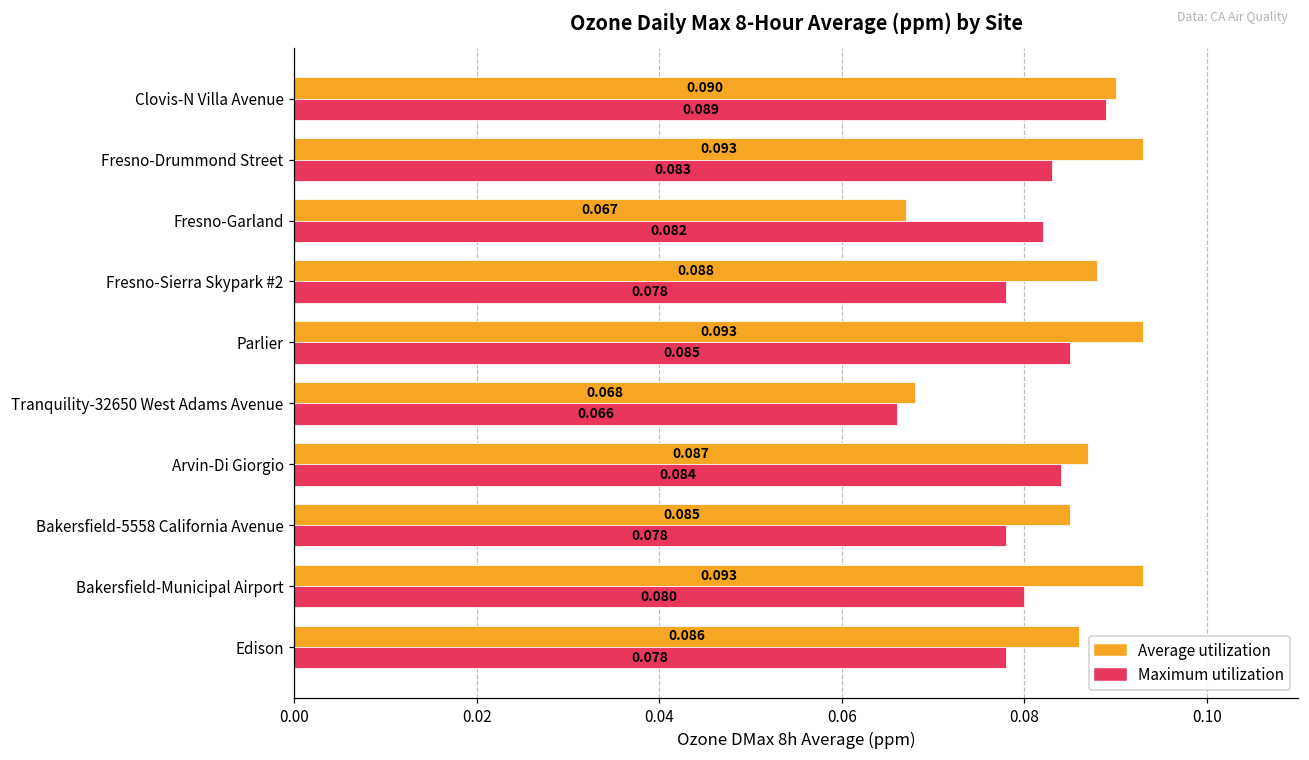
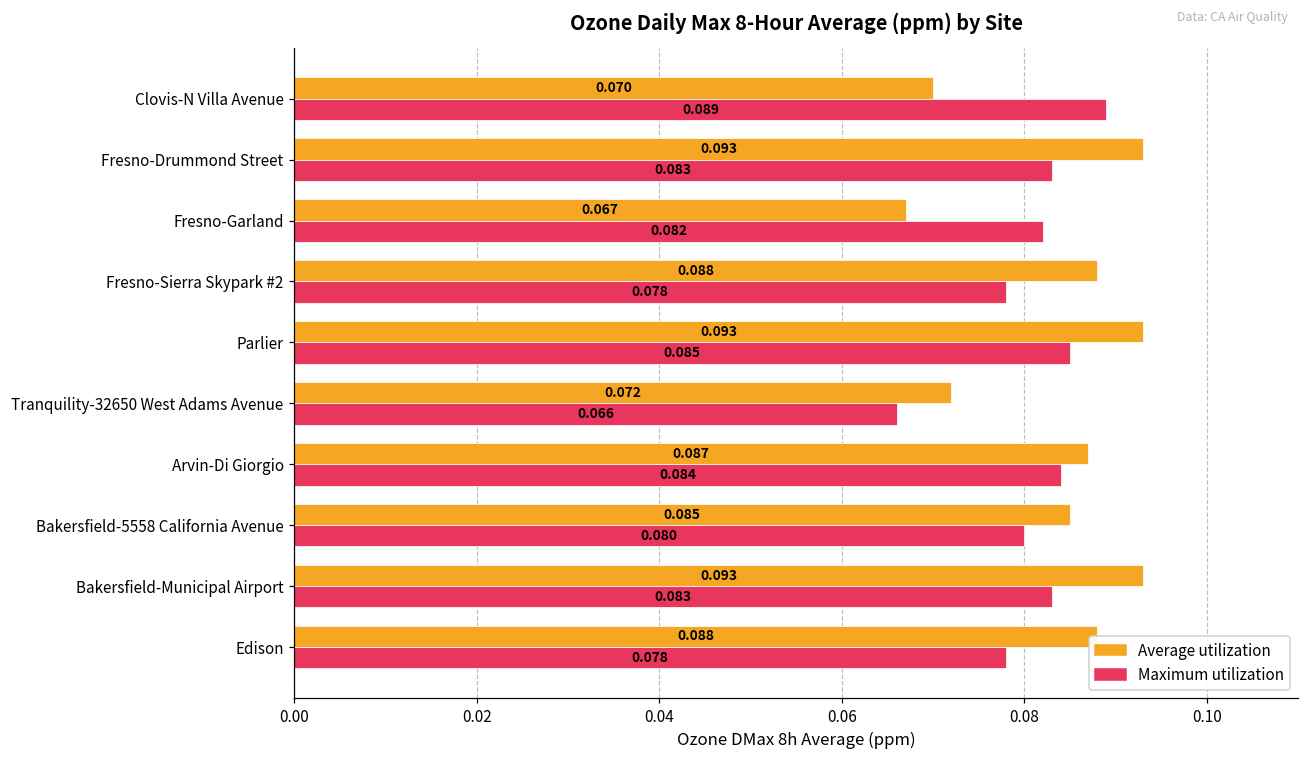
  {
    "Average utilization": {
-     "Clovis-N Villa Avenue": 0.090,
+     "Clovis-N Villa Avenue": 0.070,
      "Fresno-Drummond Street": 0.093,
      "Fresno-Garland": 0.067,
      "Fresno-Sierra Skypark #2": 0.088,
      "Parlier": 0.093,
-     "Tranquility-32650 West Adams Avenue": 0.068,
+     "Tranquility-32650 West Adams Avenue": 0.072,
      "Arvin-Di Giorgio": 0.087,
      "Bakersfield-5558 California Avenue": 0.085,
      "Bakersfield-Municipal Airport": 0.093,
-     "Edison": 0.086
+     "Edison": 0.088
    },
    "Maximum utilization": {
      "Clovis-N Villa Avenue": 0.089,
      "Fresno-Drummond Street": 0.083,
      "Fresno-Garland": 0.082,
      "Fresno-Sierra Skypark #2": 0.078,
      "Parlier": 0.085,
      "Tranquility-32650 West Adams Avenue": 0.066,
      "Arvin-Di Giorgio": 0.084,
-     "Bakersfield-5558 California Avenue": 0.078,
-     "Bakersfield-Municipal Airport": 0.080,
+     "Bakersfield-5558 California Avenue": 0.080,
+     "Bakersfield-Municipal Airport": 0.083,
      "Edison": 0.078
    }
  }
